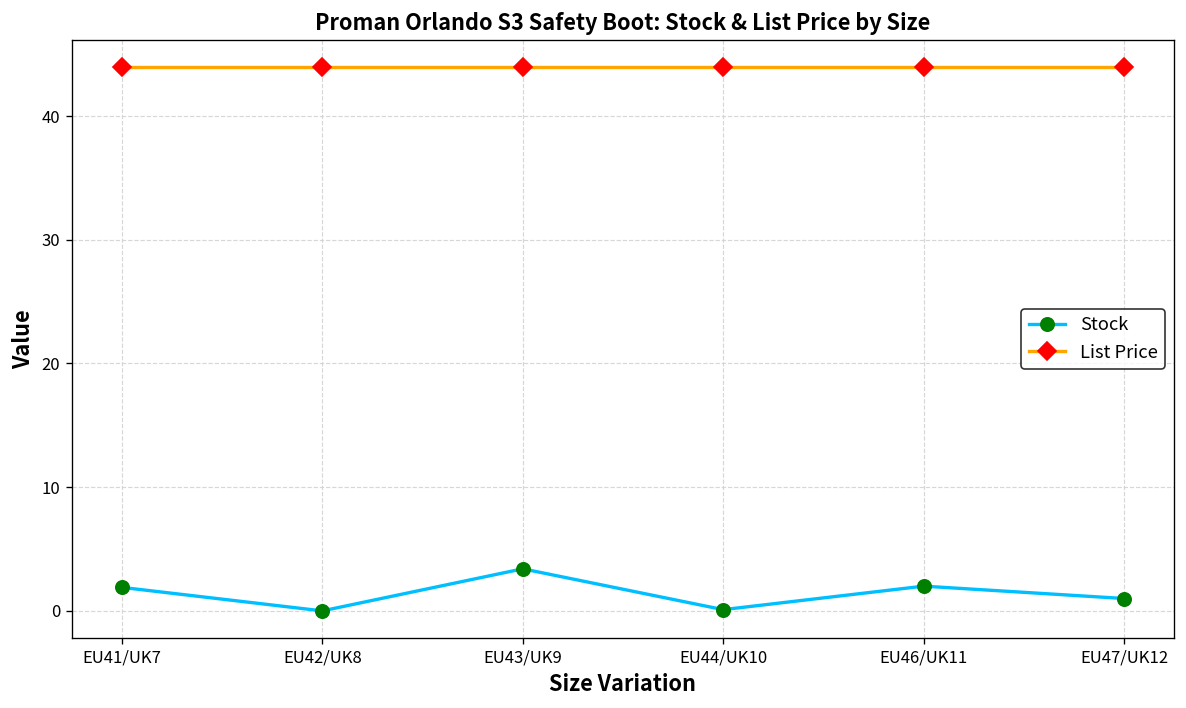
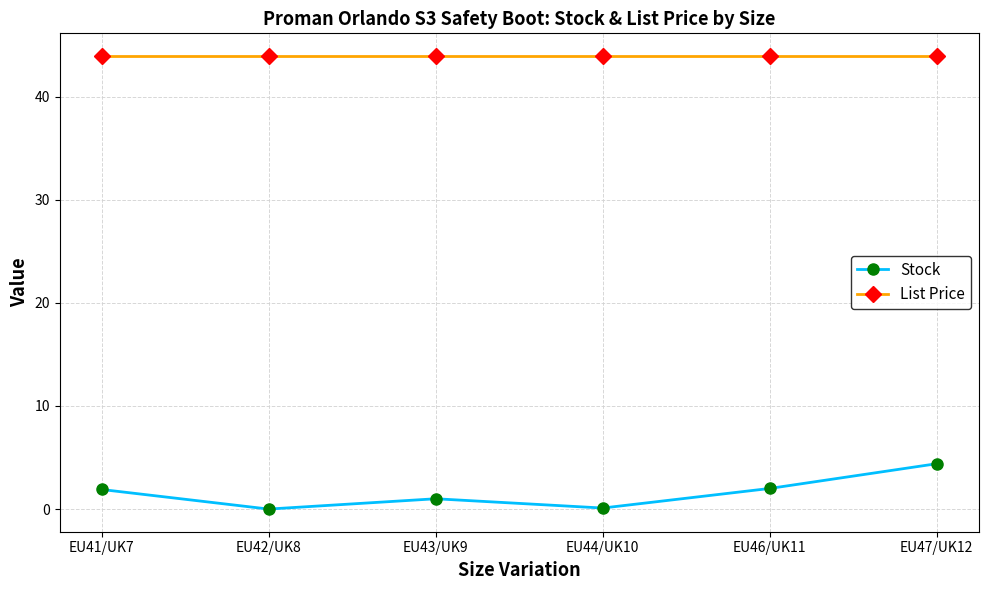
  {
    "Stock": {
      "EU41/UK7": 1.9,
      "EU42/UK8": 0.0,
-     "EU43/UK9": 3.4,
+     "EU43/UK9": 1.0,
      "EU44/UK10": 0.1,
      "EU46/UK11": 2.0,
-     "EU47/UK12": 1.0
+     "EU47/UK12": 4.4
    },
    "List Price": {
      "EU41/UK7": 44.0,
      "EU42/UK8": 44.0,
      "EU43/UK9": 44.0,
      "EU44/UK10": 44.0,
      "EU46/UK11": 44.0,
      "EU47/UK12": 44.0
    }
  }
